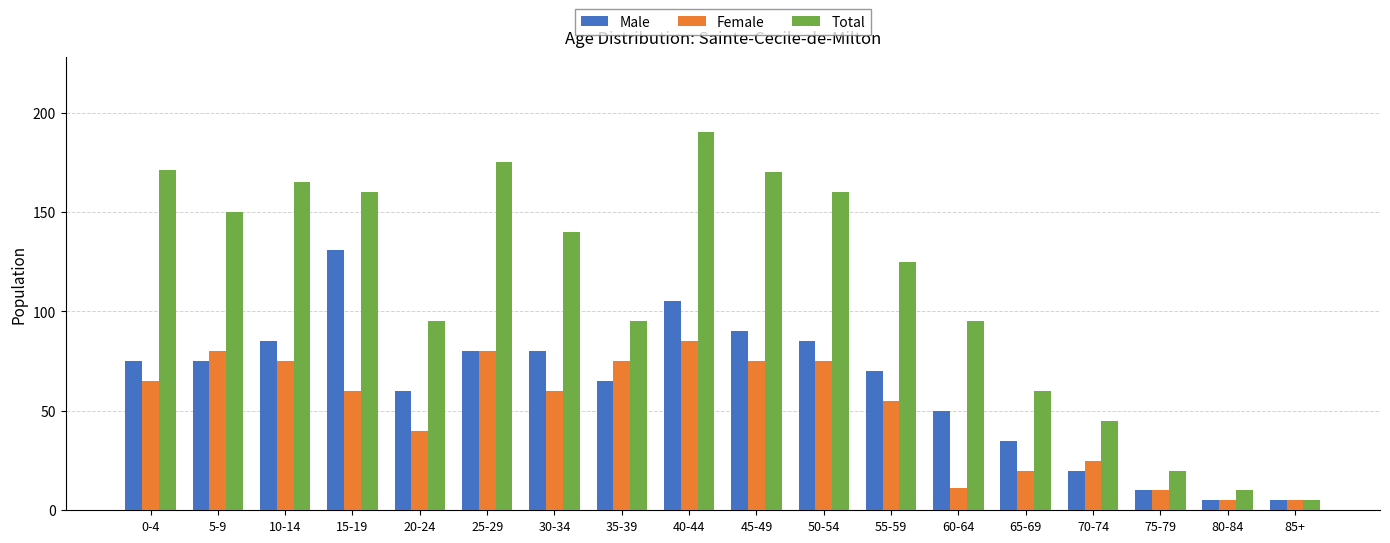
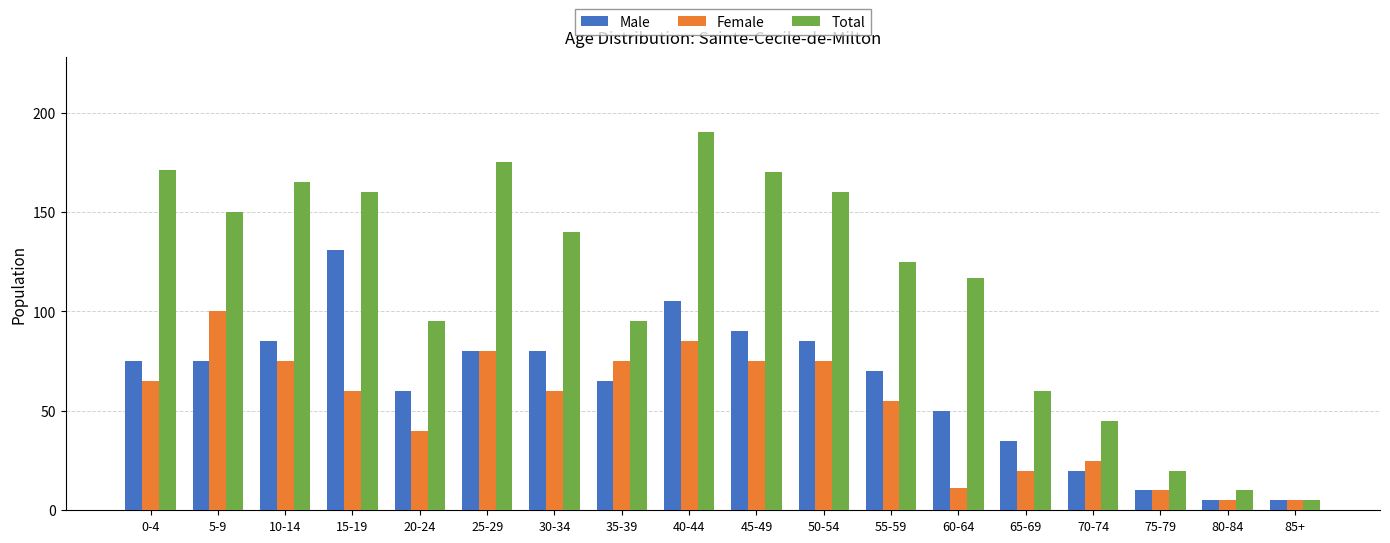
  {
    "Male": {
      "0-4": 75,
      "5-9": 75,
      "10-14": 85,
      "15-19": 131,
      "20-24": 60,
      "25-29": 80,
      "30-34": 80,
      "35-39": 65,
      "40-44": 105,
      "45-49": 90,
      "50-54": 85,
      "55-59": 70,
      "60-64": 50,
      "65-69": 35,
      "70-74": 20,
      "75-79": 10,
      "80-84": 5,
      "85+": 5
    },
    "Female": {
      "0-4": 65,
-     "5-9": 80,
+     "5-9": 100,
      "10-14": 75,
      "15-19": 60,
      "20-24": 40,
      "25-29": 80,
      "30-34": 60,
      "35-39": 75,
      "40-44": 85,
      "45-49": 75,
      "50-54": 75,
      "55-59": 55,
      "60-64": 11,
      "65-69": 20,
      "70-74": 25,
      "75-79": 10,
      "80-84": 5,
      "85+": 5
    },
    "Total": {
      "0-4": 171,
      "5-9": 150,
      "10-14": 165,
      "15-19": 160,
      "20-24": 95,
      "25-29": 175,
      "30-34": 140,
      "35-39": 95,
      "40-44": 190,
      "45-49": 170,
      "50-54": 160,
      "55-59": 125,
-     "60-64": 95,
+     "60-64": 117,
      "65-69": 60,
      "70-74": 45,
      "75-79": 20,
      "80-84": 10,
      "85+": 5
    }
  }
